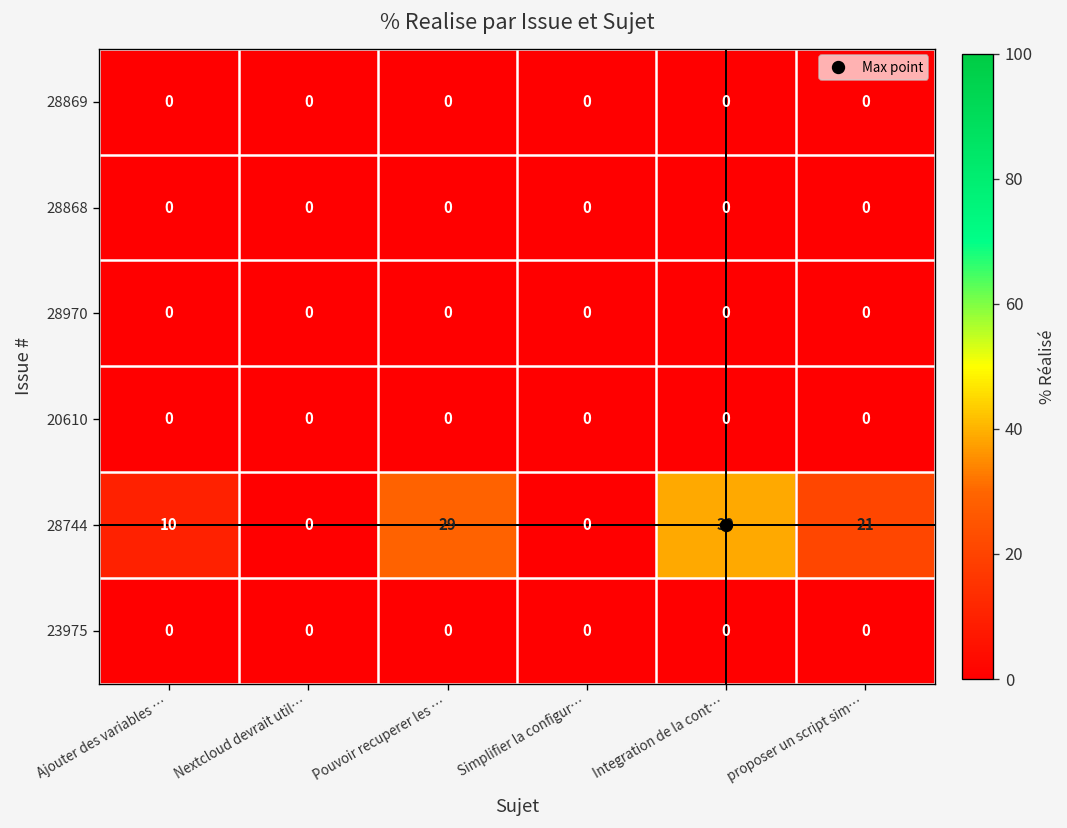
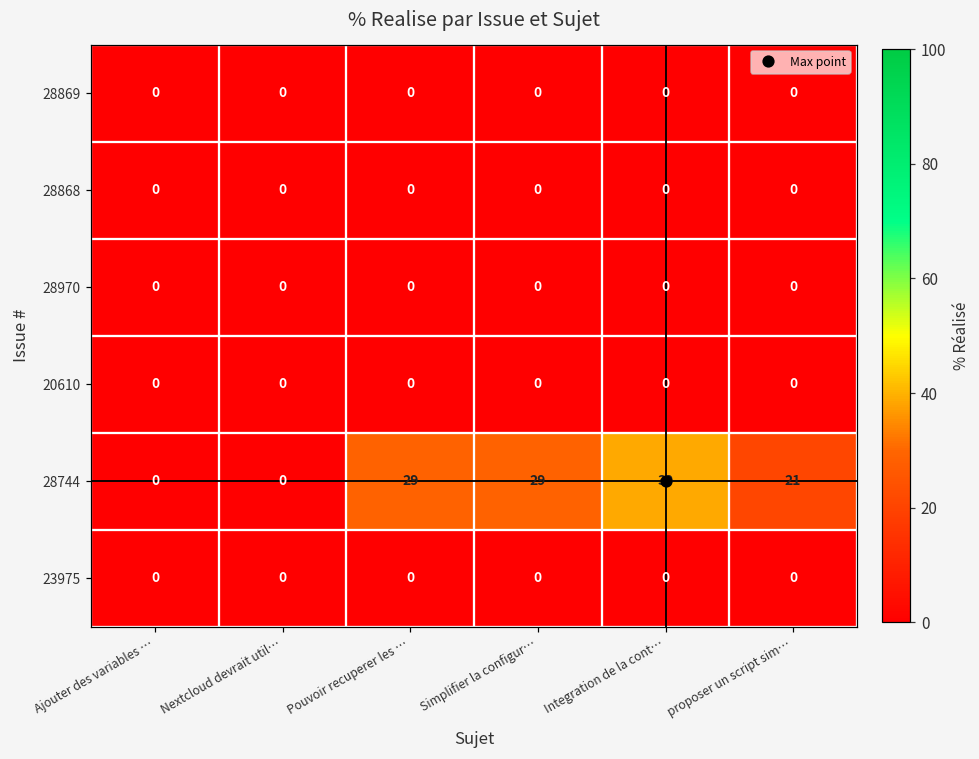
  {
    "28869": {
      "Ajouter des variables …": 0,
      "Nextcloud devrait util…": 0,
      "Pouvoir recuperer les …": 0,
      "Simplifier la configur…": 0,
      "Integration de la cont…": 0,
      "proposer un script sim…": 0
    },
    "28868": {
      "Ajouter des variables …": 0,
      "Nextcloud devrait util…": 0,
      "Pouvoir recuperer les …": 0,
      "Simplifier la configur…": 0,
      "Integration de la cont…": 0,
      "proposer un script sim…": 0
    },
    "28970": {
      "Ajouter des variables …": 0,
      "Nextcloud devrait util…": 0,
      "Pouvoir recuperer les …": 0,
      "Simplifier la configur…": 0,
      "Integration de la cont…": 0,
      "proposer un script sim…": 0
    },
    "20610": {
      "Ajouter des variables …": 0,
      "Nextcloud devrait util…": 0,
      "Pouvoir recuperer les …": 0,
      "Simplifier la configur…": 0,
      "Integration de la cont…": 0,
      "proposer un script sim…": 0
    },
    "28744": {
-     "Ajouter des variables …": 10,
+     "Ajouter des variables …": 0,
      "Nextcloud devrait util…": 0,
      "Pouvoir recuperer les …": 29,
-     "Simplifier la configur…": 0,
+     "Simplifier la configur…": 29,
      "proposer un script sim…": 21
    },
    "23975": {
      "Ajouter des variables …": 0,
      "Nextcloud devrait util…": 0,
      "Pouvoir recuperer les …": 0,
      "Simplifier la configur…": 0,
      "Integration de la cont…": 0,
      "proposer un script sim…": 0
    }
  }
